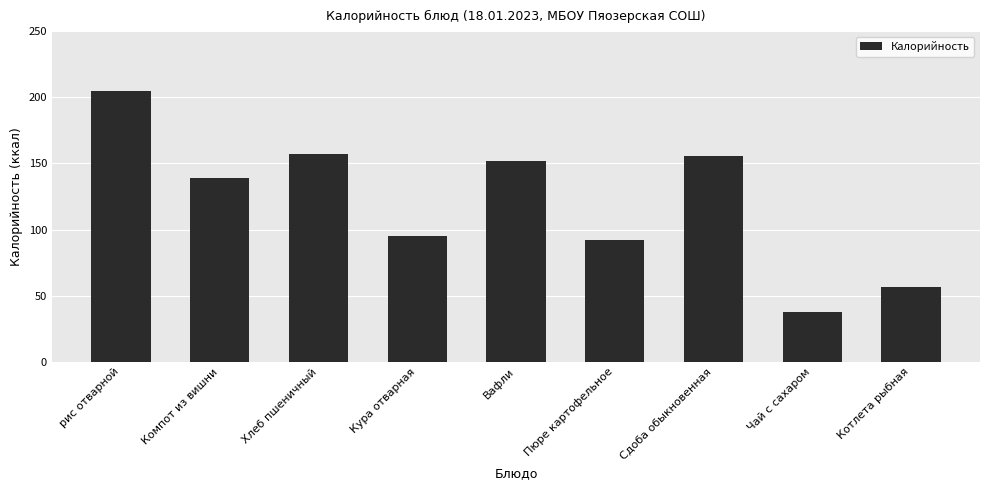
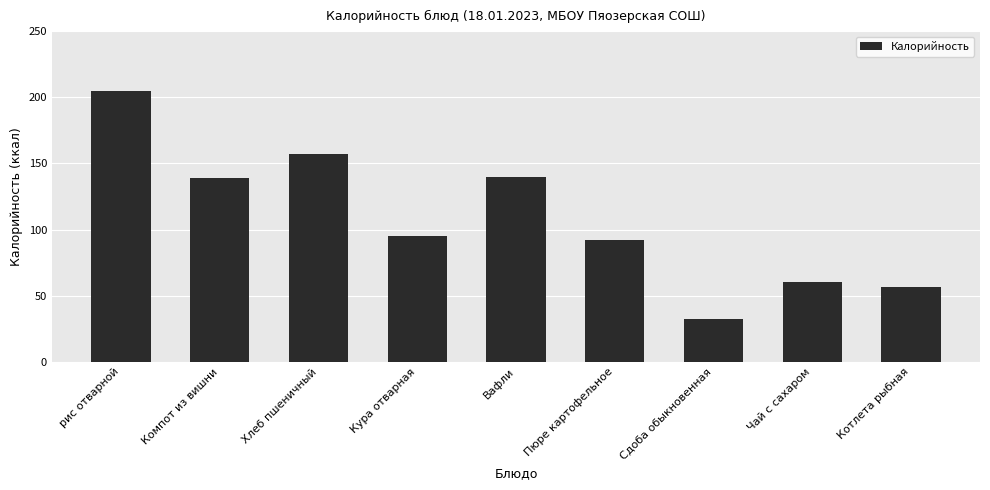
  {
    "рис отварной": 205,
    "Компот из вишни": 139,
    "Хлеб пшеничный": 157,
    "Кура отварная": 95,
-   "Вафли": 152,
+   "Вафли": 140,
    "Пюре картофельное": 92,
-   "Сдоба обыкновенная": 156,
-   "Чай с сахаром": 38,
+   "Сдоба обыкновенная": 32,
+   "Чай с сахаром": 60,
    "Котлета рыбная": 57
  }
